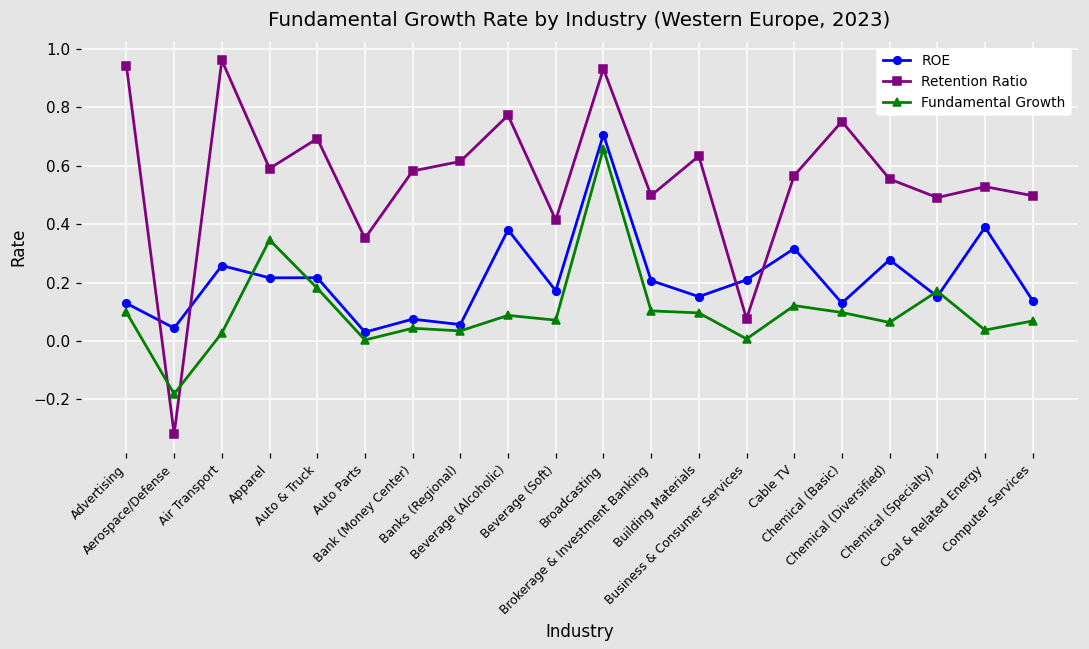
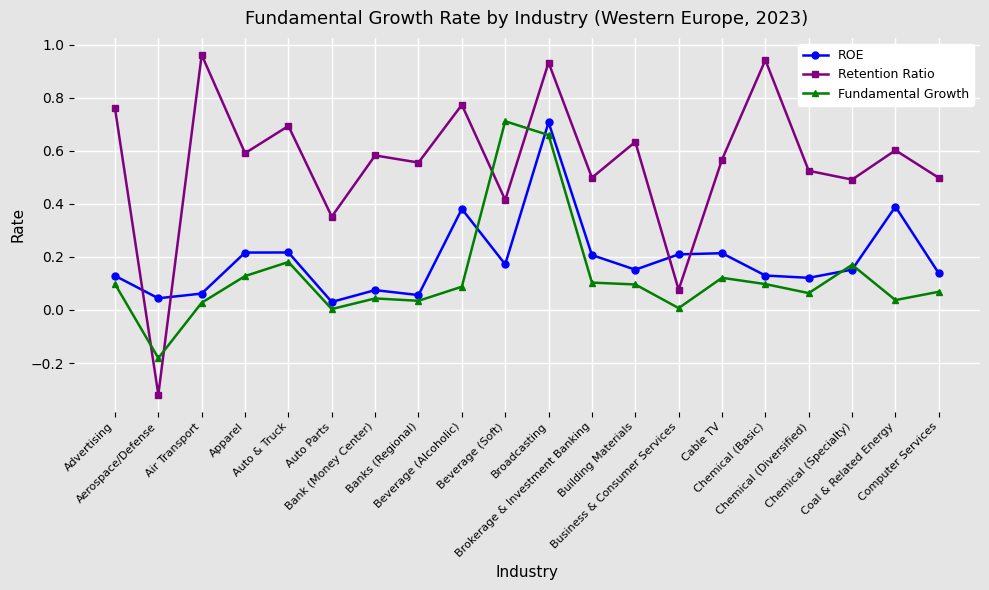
  {
    "ROE": {
      "Advertising": 0.13,
      "Aerospace/Defense": 0.04,
-     "Air Transport": 0.26,
+     "Air Transport": 0.06,
      "Apparel": 0.22,
      "Auto & Truck": 0.22,
      "Auto Parts": 0.03,
      "Bank (Money Center)": 0.07,
      "Banks (Regional)": 0.06,
      "Beverage (Alcoholic)": 0.38,
      "Beverage (Soft)": 0.17,
      "Broadcasting": 0.71,
      "Brokerage & Investment Banking": 0.21,
      "Building Materials": 0.15,
      "Business & Consumer Services": 0.21,
-     "Cable TV": 0.32,
+     "Cable TV": 0.21,
      "Chemical (Basic)": 0.13,
-     "Chemical (Diversified)": 0.28,
+     "Chemical (Diversified)": 0.12,
      "Chemical (Specialty)": 0.15,
      "Coal & Related Energy": 0.39,
      "Computer Services": 0.14
    },
    "Retention Ratio": {
-     "Advertising": 0.94,
+     "Advertising": 0.76,
      "Aerospace/Defense": -0.32,
      "Air Transport": 0.96,
      "Apparel": 0.59,
      "Auto & Truck": 0.69,
      "Auto Parts": 0.35,
      "Bank (Money Center)": 0.58,
-     "Banks (Regional)": 0.61,
+     "Banks (Regional)": 0.56,
      "Beverage (Alcoholic)": 0.77,
      "Beverage (Soft)": 0.41,
      "Broadcasting": 0.93,
      "Brokerage & Investment Banking": 0.50,
      "Building Materials": 0.63,
      "Business & Consumer Services": 0.08,
      "Cable TV": 0.57,
-     "Chemical (Basic)": 0.75,
-     "Chemical (Diversified)": 0.55,
+     "Chemical (Basic)": 0.94,
+     "Chemical (Diversified)": 0.52,
      "Chemical (Specialty)": 0.49,
-     "Coal & Related Energy": 0.53,
+     "Coal & Related Energy": 0.60,
      "Computer Services": 0.50
    },
    "Fundamental Growth": {
      "Advertising": 0.10,
      "Aerospace/Defense": -0.18,
      "Air Transport": 0.03,
-     "Apparel": 0.35,
+     "Apparel": 0.13,
      "Auto & Truck": 0.18,
      "Auto Parts": 0.00,
      "Bank (Money Center)": 0.04,
      "Banks (Regional)": 0.03,
      "Beverage (Alcoholic)": 0.09,
-     "Beverage (Soft)": 0.07,
+     "Beverage (Soft)": 0.71,
      "Broadcasting": 0.66,
      "Brokerage & Investment Banking": 0.10,
      "Building Materials": 0.10,
      "Business & Consumer Services": 0.01,
      "Cable TV": 0.12,
      "Chemical (Basic)": 0.10,
      "Chemical (Diversified)": 0.06,
      "Chemical (Specialty)": 0.17,
      "Coal & Related Energy": 0.04,
      "Computer Services": 0.07
    }
  }
